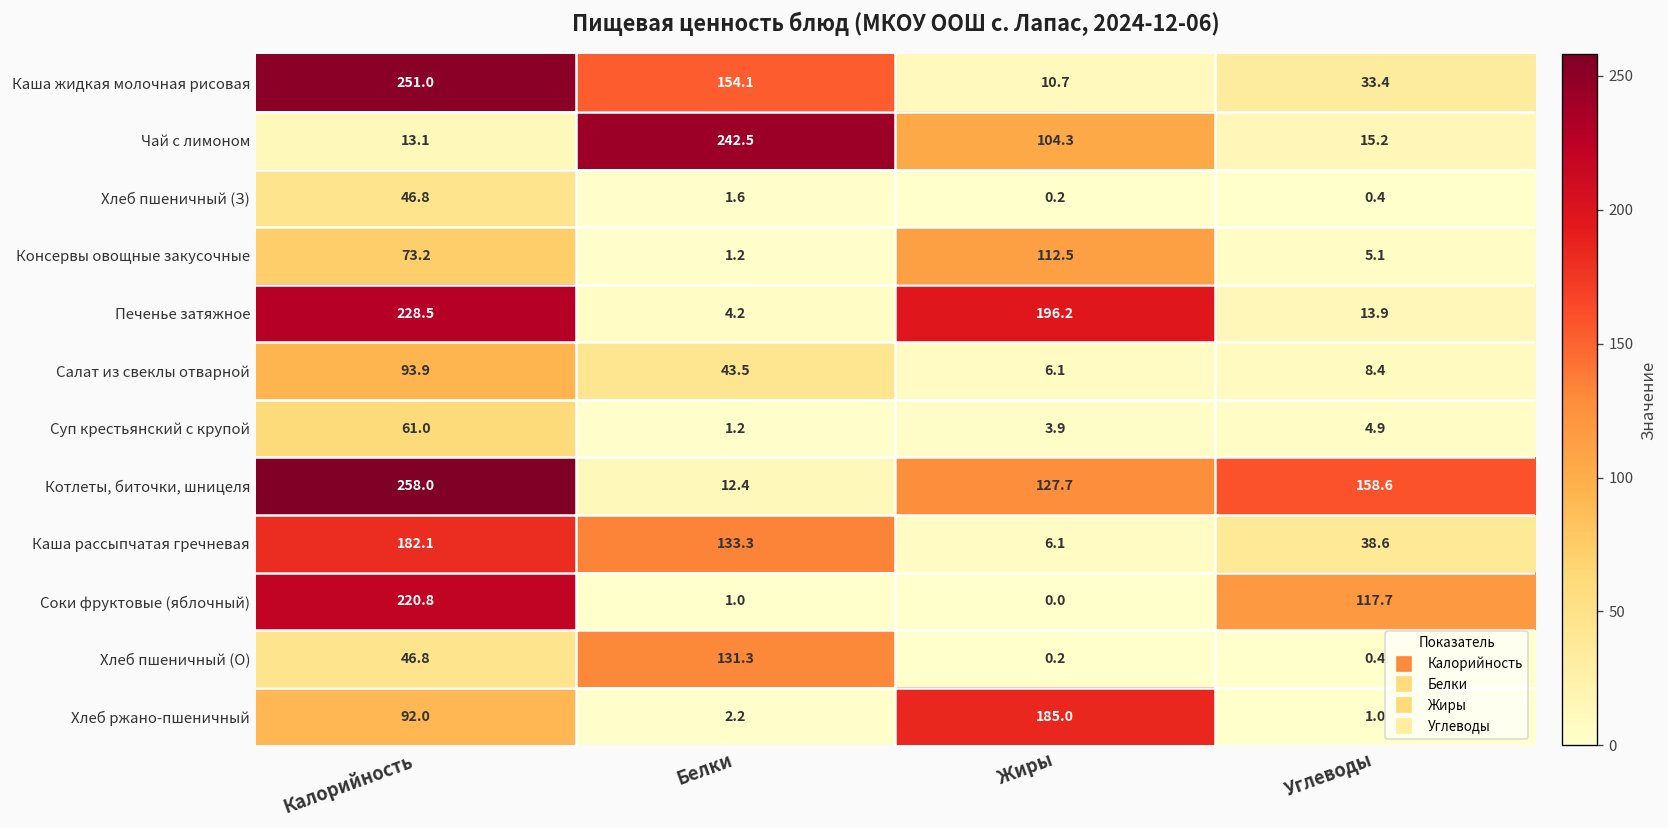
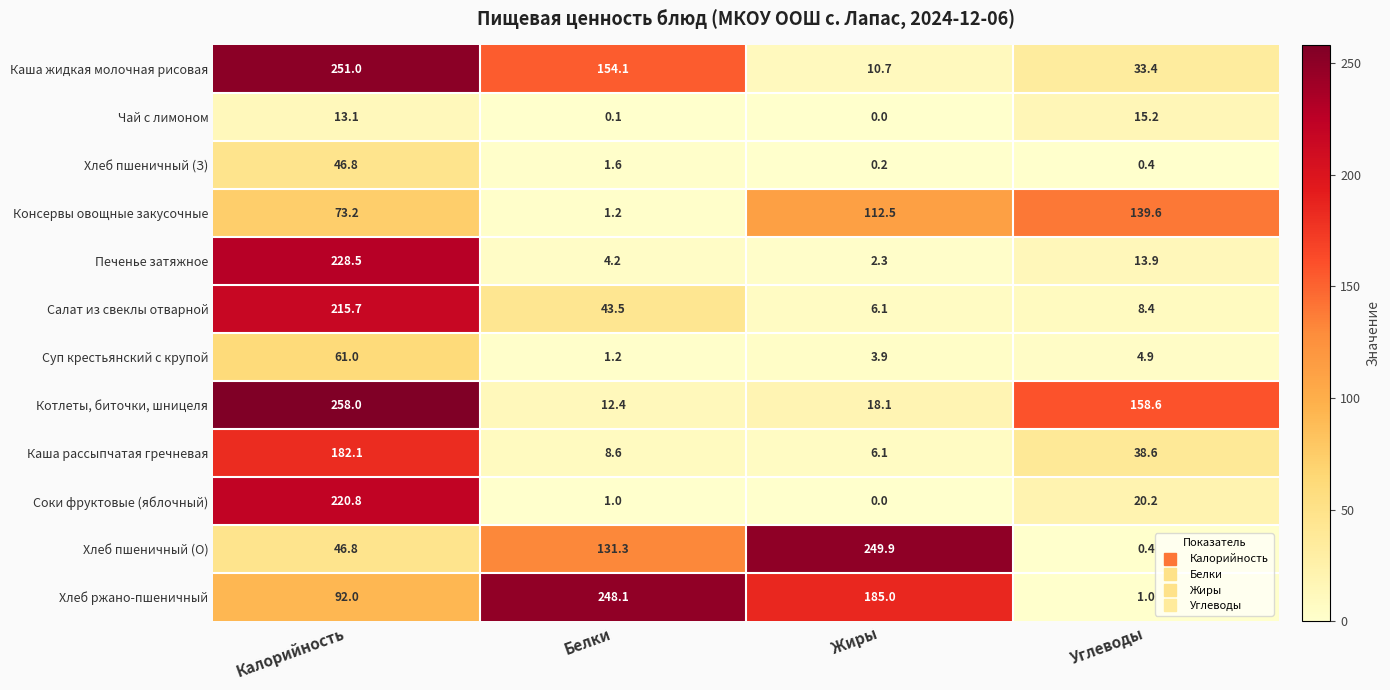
  {
    "Каша жидкая молочная рисовая": {
      "Калорийность": 251.0,
      "Белки": 154.1,
      "Жиры": 10.7,
      "Углеводы": 33.4
    },
    "Чай с лимоном": {
      "Калорийность": 13.1,
-     "Белки": 242.5,
-     "Жиры": 104.3,
+     "Белки": 0.1,
+     "Жиры": 0.0,
      "Углеводы": 15.2
    },
    "Хлеб пшеничный (З)": {
      "Калорийность": 46.8,
      "Белки": 1.6,
      "Жиры": 0.2,
      "Углеводы": 0.4
    },
    "Консервы овощные закусочные": {
      "Калорийность": 73.2,
      "Белки": 1.2,
      "Жиры": 112.5,
-     "Углеводы": 5.1
+     "Углеводы": 139.6
    },
    "Печенье затяжное": {
      "Калорийность": 228.5,
      "Белки": 4.2,
-     "Жиры": 196.2,
+     "Жиры": 2.3,
      "Углеводы": 13.9
    },
    "Салат из свеклы отварной": {
-     "Калорийность": 93.9,
+     "Калорийность": 215.7,
      "Белки": 43.5,
      "Жиры": 6.1,
      "Углеводы": 8.4
    },
    "Суп крестьянский с крупой": {
      "Калорийность": 61.0,
      "Белки": 1.2,
      "Жиры": 3.9,
      "Углеводы": 4.9
    },
    "Котлеты, биточки, шницеля": {
      "Калорийность": 258.0,
      "Белки": 12.4,
-     "Жиры": 127.7,
+     "Жиры": 18.1,
      "Углеводы": 158.6
    },
    "Каша рассыпчатая гречневая": {
      "Калорийность": 182.1,
-     "Белки": 133.3,
+     "Белки": 8.6,
      "Жиры": 6.1,
      "Углеводы": 38.6
    },
    "Соки фруктовые (яблочный)": {
      "Калорийность": 220.8,
      "Белки": 1.0,
      "Жиры": 0.0,
-     "Углеводы": 117.7
+     "Углеводы": 20.2
    },
    "Хлеб пшеничный (О)": {
      "Калорийность": 46.8,
      "Белки": 131.3,
-     "Жиры": 0.2,
+     "Жиры": 249.9,
      "Углеводы": 0.4
    },
    "Хлеб ржано-пшеничный": {
      "Калорийность": 92.0,
-     "Белки": 2.2,
+     "Белки": 248.1,
      "Жиры": 185.0,
      "Углеводы": 1.0
    }
  }
